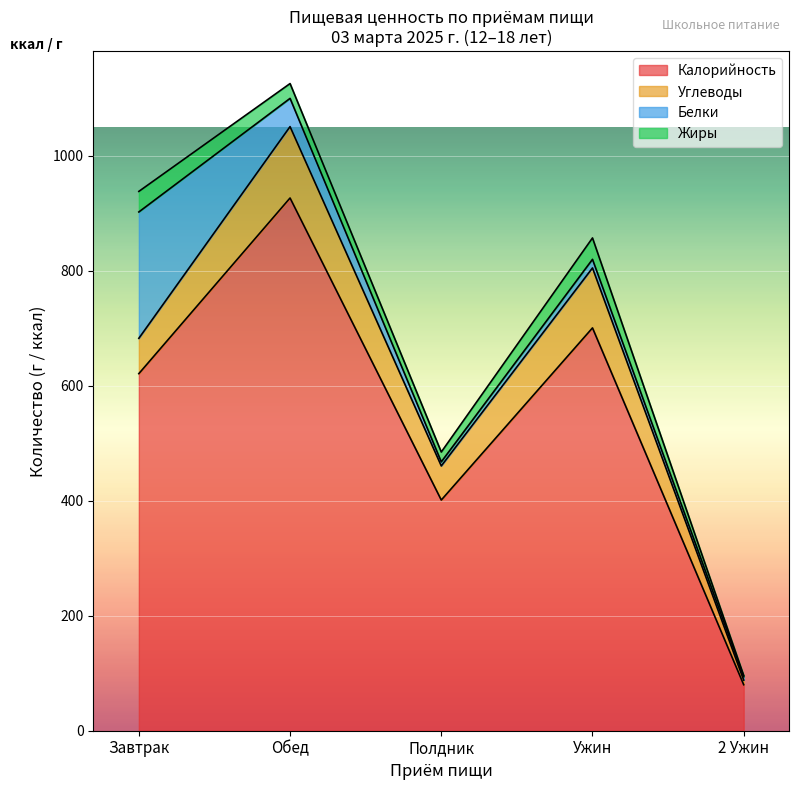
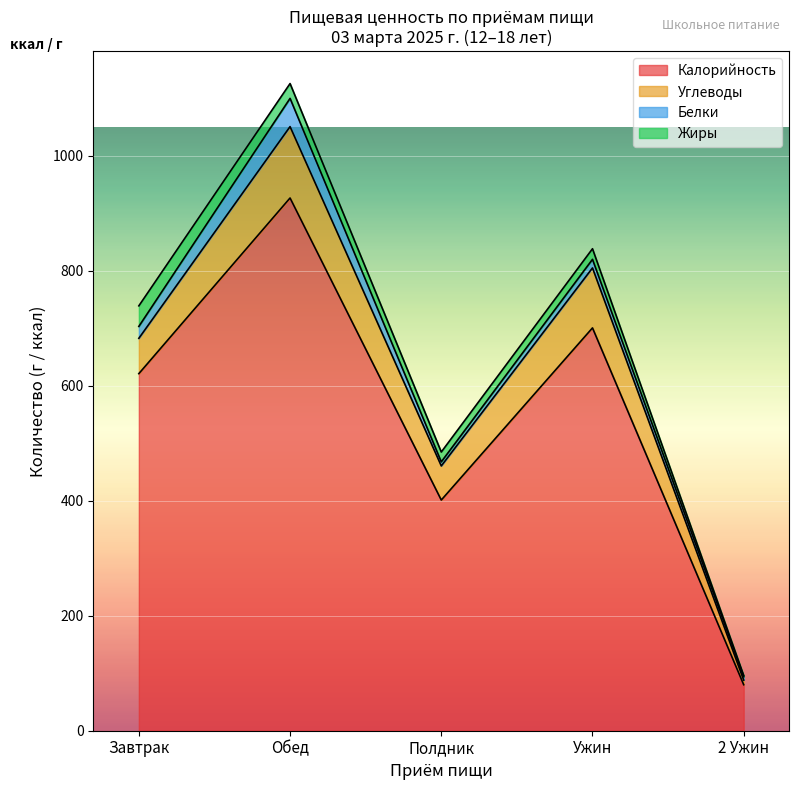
  {
    "Калорийность": {
      "Завтрак": 620,
      "Обед": 930,
      "Полдник": 400,
      "Ужин": 700,
      "2 Ужин": 80
    },
    "Углеводы": {
      "Завтрак": 60,
      "Обед": 120,
      "Полдник": 60,
      "Ужин": 100,
      "2 Ужин": 10
    },
    "Белки": {
-     "Завтрак": 220,
+     "Завтрак": 20,
      "Обед": 50,
      "Полдник": 10,
      "Ужин": 10
    },
    "Жиры": {
      "Завтрак": 40,
      "Обед": 30,
      "Полдник": 20,
-     "Ужин": 40
+     "Ужин": 20
    }
  }
